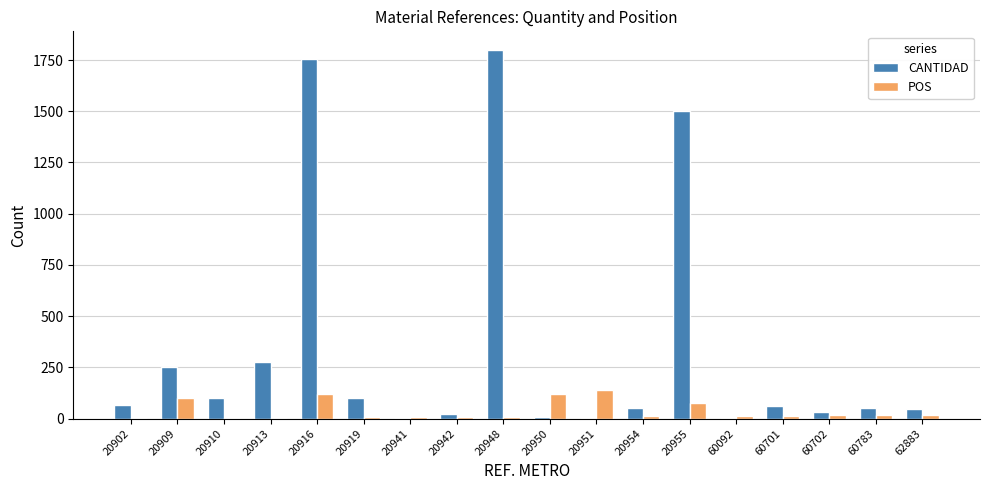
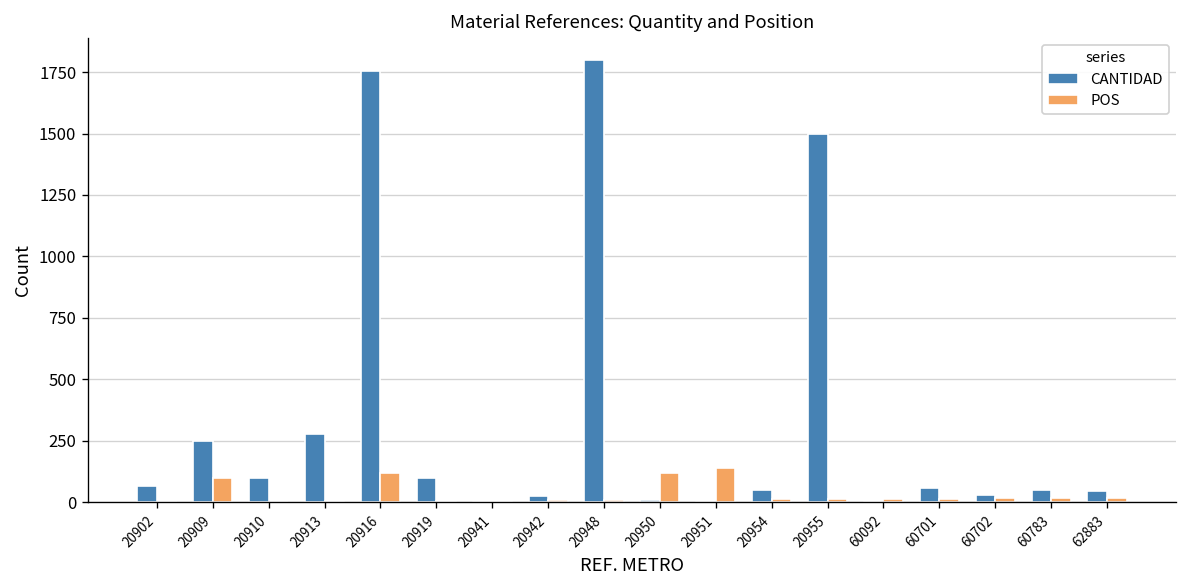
  {
    "CANTIDAD": {
      "20902": 70,
      "20909": 250,
      "20910": 100,
      "20913": 280,
      "20916": 1750,
      "20919": 100,
      "20942": 30,
      "20948": 1800,
      "20954": 50,
      "20955": 1500,
      "60701": 60,
      "60702": 30,
      "60783": 50,
      "62883": 50
    },
    "POS": {
      "20909": 100,
      "20916": 120,
      "20950": 120,
      "20951": 140,
-     "20955": 80,
+     "20955": 10,
      "60092": 10,
      "60701": 20,
      "60702": 20,
      "60783": 20,
      "62883": 20
    }
  }
